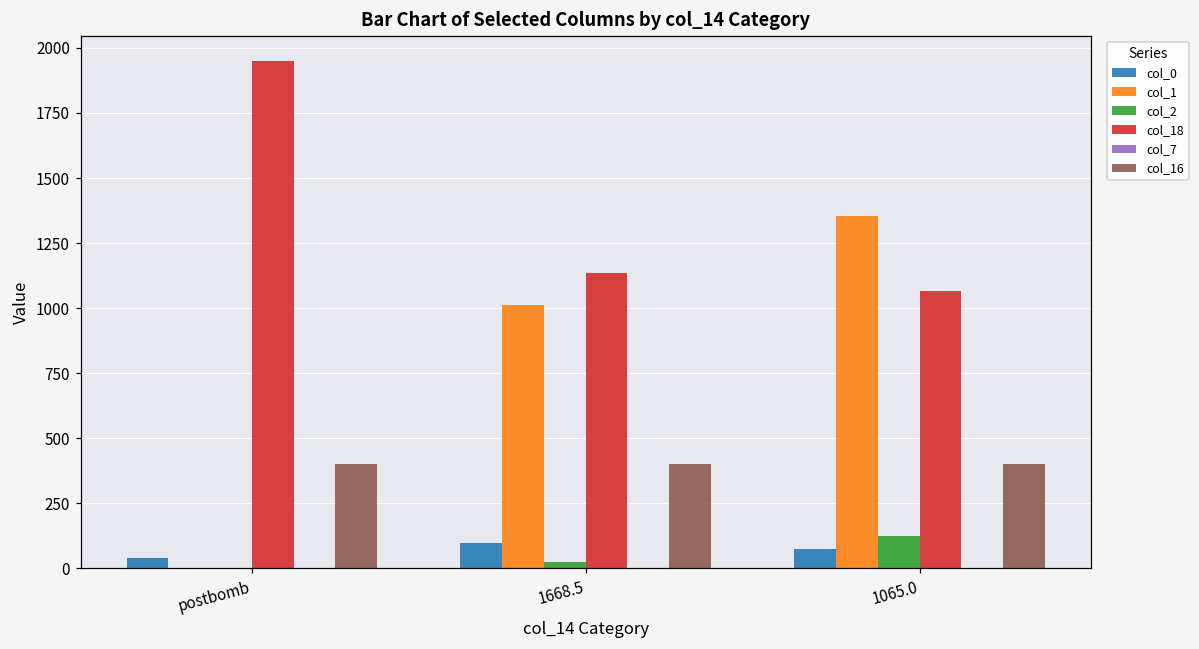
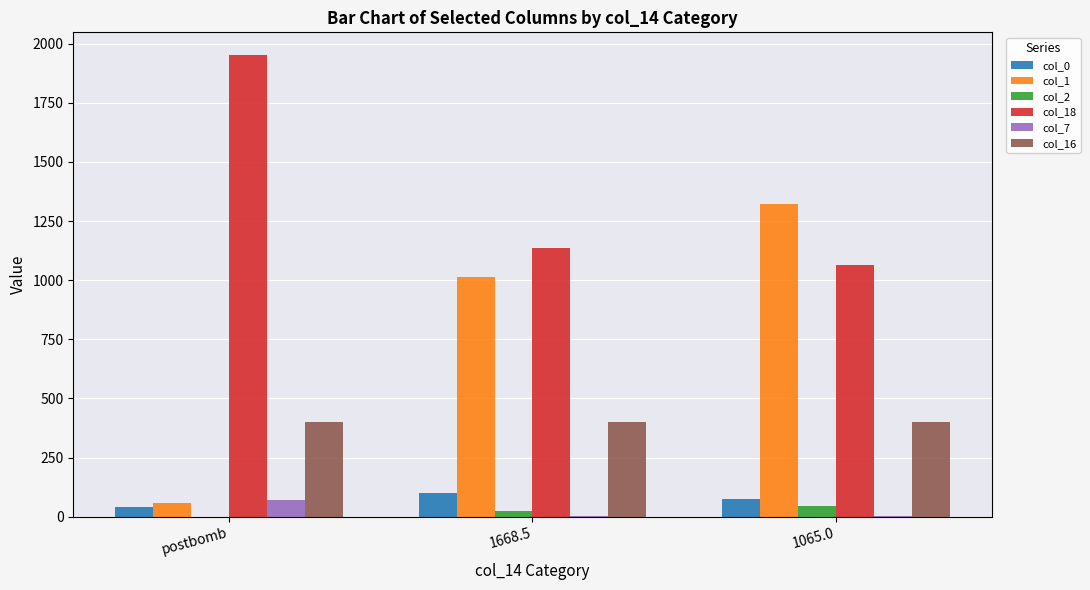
  {
    "col_0": {
      "postbomb": 40,
      "1668.5": 100,
      "1065.0": 70
    },
    "col_1": {
-     "postbomb": 0,
+     "postbomb": 60,
      "1668.5": 1010,
-     "1065.0": 1360
+     "1065.0": 1320
    },
    "col_2": {
      "postbomb": 0,
      "1668.5": 30,
-     "1065.0": 120
+     "1065.0": 50
    },
    "col_18": {
      "postbomb": 1950,
      "1668.5": 1130,
      "1065.0": 1070
    },
    "col_7": {
-     "postbomb": 0
+     "postbomb": 70
    },
    "col_16": {
      "postbomb": 400,
      "1668.5": 400,
      "1065.0": 400
    }
  }
